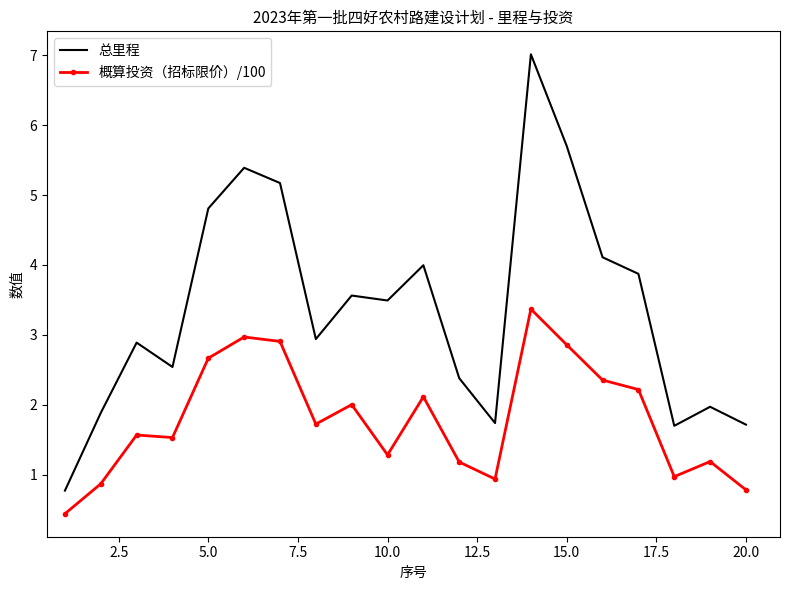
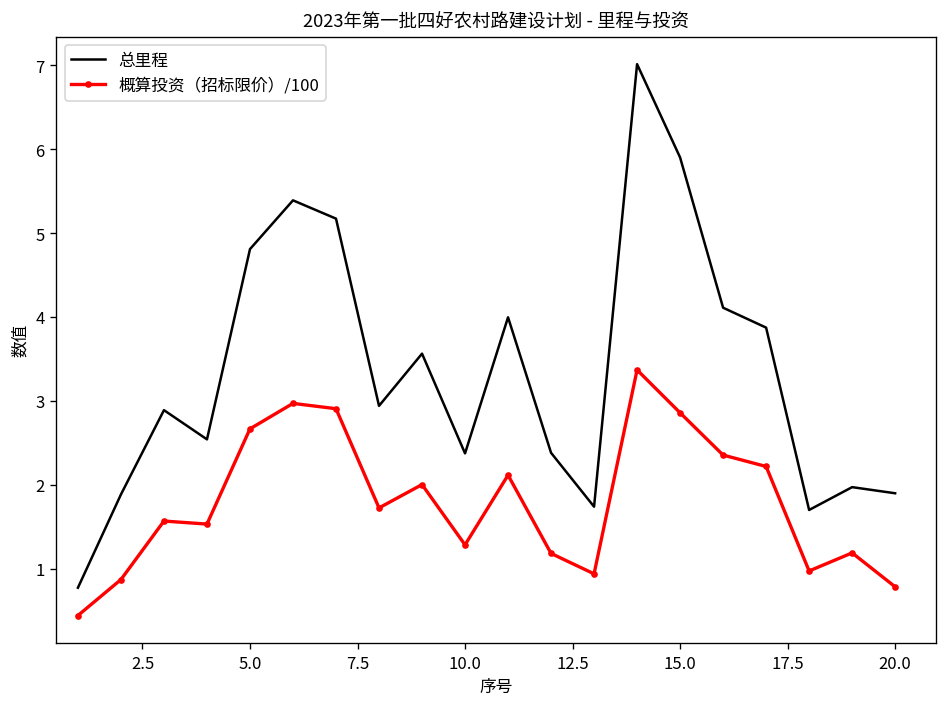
  {
    "总里程": {
      "5.0": 4.8,
-     "10.0": 3.5,
-     "15.0": 5.7,
-     "20.0": 1.7
+     "10.0": 2.4,
+     "15.0": 5.9,
+     "20.0": 1.9
    },
    "概算投资（招标限价）/100": {
      "5.0": 2.7,
      "10.0": 1.3,
      "15.0": 2.9,
      "20.0": 0.8
    }
  }
